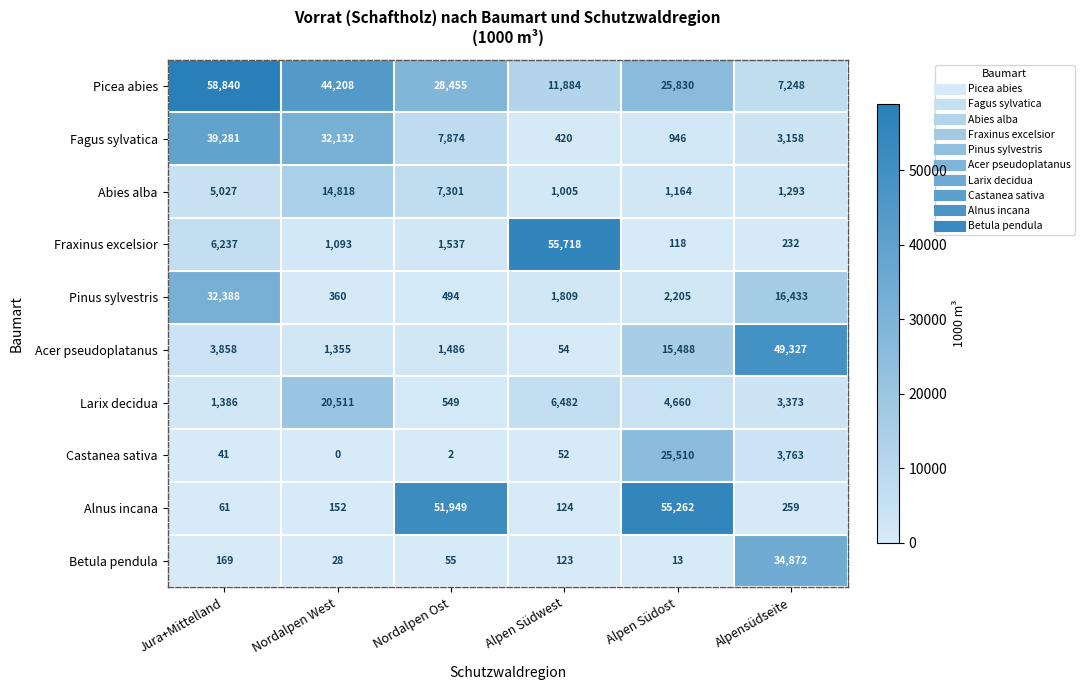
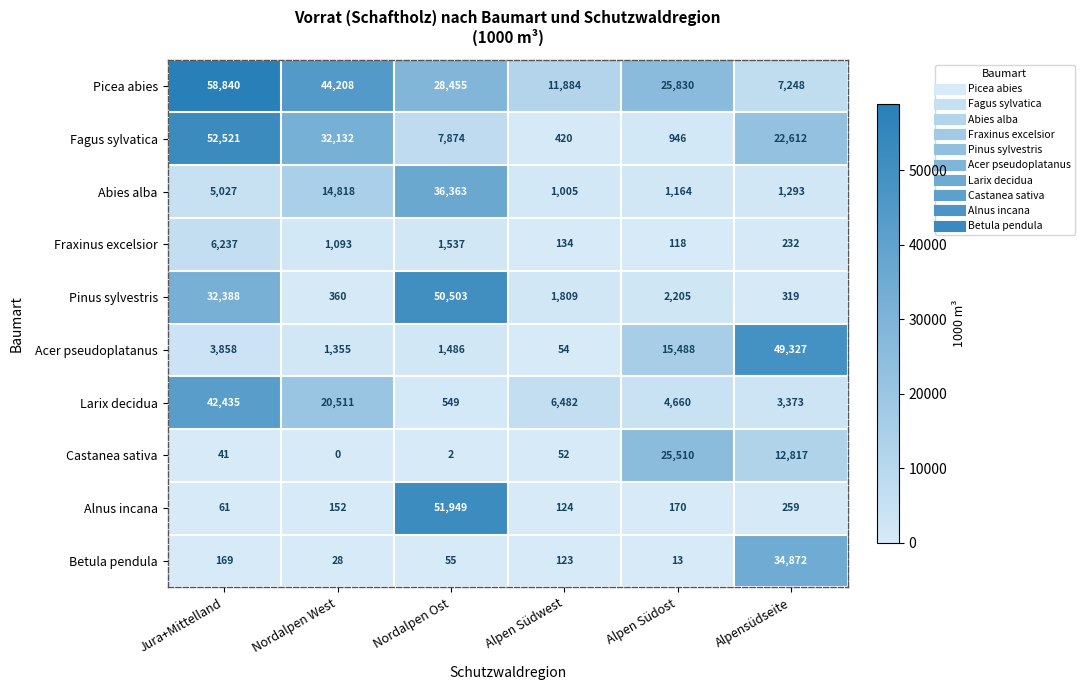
  {
    "Picea abies": {
      "Jura+Mittelland": "58,840",
      "Nordalpen West": "44,208",
      "Nordalpen Ost": "28,455",
      "Alpen Südwest": "11,884",
      "Alpen Südost": "25,830",
      "Alpensüdseite": "7,248"
    },
    "Fagus sylvatica": {
-     "Jura+Mittelland": "39,281",
+     "Jura+Mittelland": "52,521",
      "Nordalpen West": "32,132",
      "Nordalpen Ost": "7,874",
      "Alpen Südwest": "420",
      "Alpen Südost": "946",
-     "Alpensüdseite": "3,158"
+     "Alpensüdseite": "22,612"
    },
    "Abies alba": {
      "Jura+Mittelland": "5,027",
      "Nordalpen West": "14,818",
-     "Nordalpen Ost": "7,301",
+     "Nordalpen Ost": "36,363",
      "Alpen Südwest": "1,005",
      "Alpen Südost": "1,164",
      "Alpensüdseite": "1,293"
    },
    "Fraxinus excelsior": {
      "Jura+Mittelland": "6,237",
      "Nordalpen West": "1,093",
      "Nordalpen Ost": "1,537",
-     "Alpen Südwest": "55,718",
+     "Alpen Südwest": "134",
      "Alpen Südost": "118",
      "Alpensüdseite": "232"
    },
    "Pinus sylvestris": {
      "Jura+Mittelland": "32,388",
      "Nordalpen West": "360",
-     "Nordalpen Ost": "494",
+     "Nordalpen Ost": "50,503",
      "Alpen Südwest": "1,809",
      "Alpen Südost": "2,205",
-     "Alpensüdseite": "16,433"
+     "Alpensüdseite": "319"
    },
    "Acer pseudoplatanus": {
      "Jura+Mittelland": "3,858",
      "Nordalpen West": "1,355",
      "Nordalpen Ost": "1,486",
      "Alpen Südwest": "54",
      "Alpen Südost": "15,488",
      "Alpensüdseite": "49,327"
    },
    "Larix decidua": {
-     "Jura+Mittelland": "1,386",
+     "Jura+Mittelland": "42,435",
      "Nordalpen West": "20,511",
      "Nordalpen Ost": "549",
      "Alpen Südwest": "6,482",
      "Alpen Südost": "4,660",
      "Alpensüdseite": "3,373"
    },
    "Castanea sativa": {
      "Jura+Mittelland": "41",
      "Nordalpen West": "0",
      "Nordalpen Ost": "2",
      "Alpen Südwest": "52",
      "Alpen Südost": "25,510",
-     "Alpensüdseite": "3,763"
+     "Alpensüdseite": "12,817"
    },
    "Alnus incana": {
      "Jura+Mittelland": "61",
      "Nordalpen West": "152",
      "Nordalpen Ost": "51,949",
      "Alpen Südwest": "124",
-     "Alpen Südost": "55,262",
+     "Alpen Südost": "170",
      "Alpensüdseite": "259"
    },
    "Betula pendula": {
      "Jura+Mittelland": "169",
      "Nordalpen West": "28",
      "Nordalpen Ost": "55",
      "Alpen Südwest": "123",
      "Alpen Südost": "13",
      "Alpensüdseite": "34,872"
    }
  }
